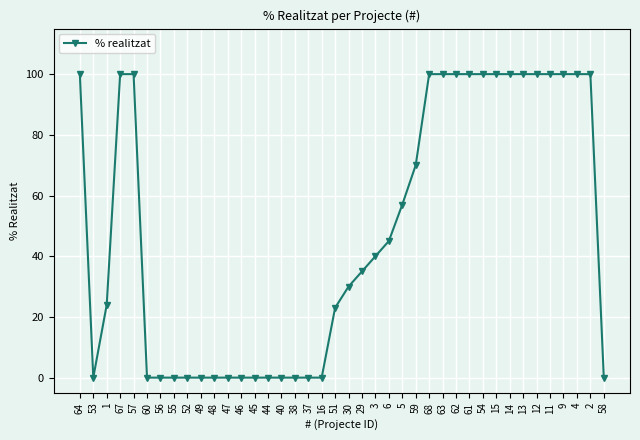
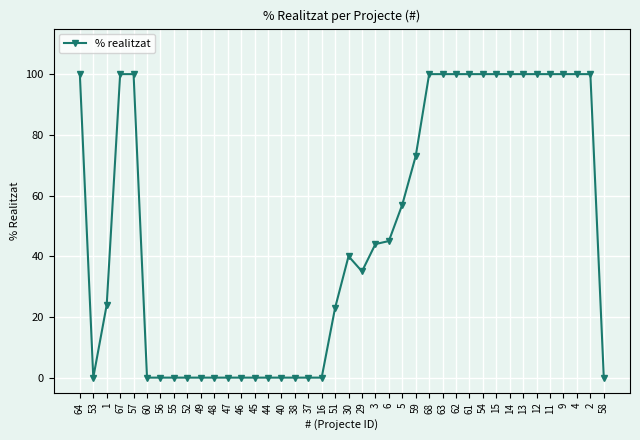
  {
    "64": 100,
    "53": 0,
    "1": 24,
    "67": 100,
    "57": 100,
    "60": 0,
    "56": 0,
    "55": 0,
    "52": 0,
    "49": 0,
    "48": 0,
    "47": 0,
    "46": 0,
    "45": 0,
    "44": 0,
    "40": 0,
    "38": 0,
    "37": 0,
    "16": 0,
    "51": 23,
-   "30": 30,
+   "30": 40,
    "29": 35,
-   "3": 40,
+   "3": 44,
    "6": 45,
    "5": 57,
-   "59": 70,
+   "59": 73,
    "68": 100,
    "63": 100,
    "62": 100,
    "61": 100,
    "54": 100,
    "15": 100,
    "14": 100,
    "13": 100,
    "12": 100,
    "11": 100,
    "9": 100,
    "4": 100,
    "2": 100,
    "58": 0
  }
